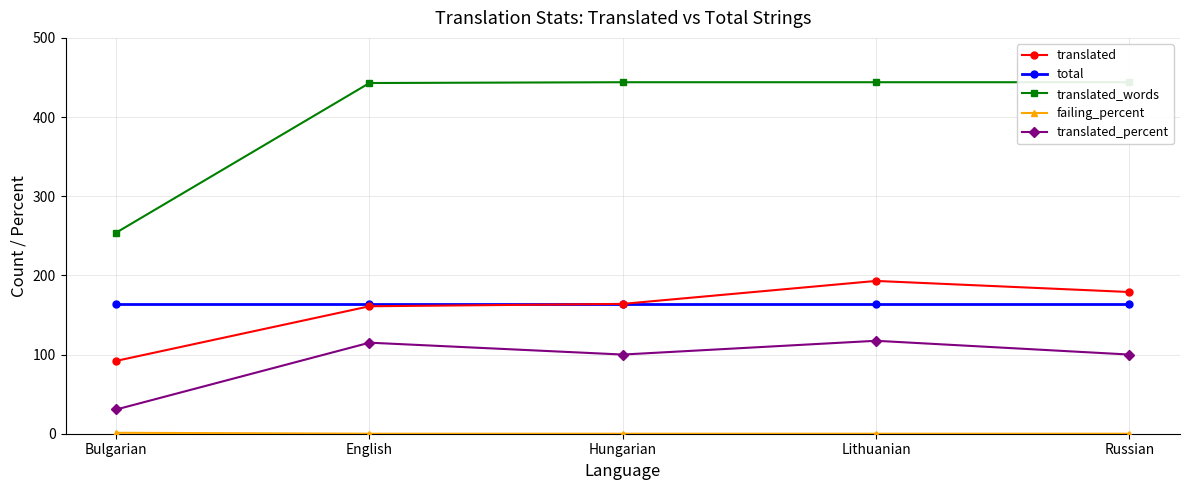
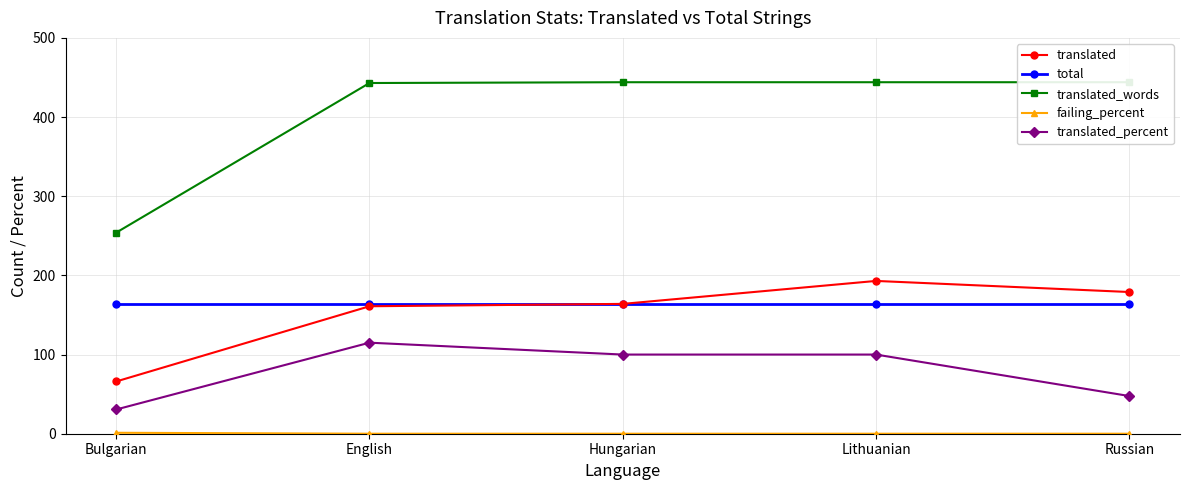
  {
    "translated": {
-     "Bulgarian": 90,
+     "Bulgarian": 70,
      "Lithuanian": 190,
      "Russian": 180
    },
    "total": {
      "Bulgarian": 160,
      "Lithuanian": 160,
      "Russian": 160
    },
    "translated_words": {
      "Bulgarian": 250,
      "English": 440,
      "Hungarian": 440,
      "Lithuanian": 440
    },
    "failing_percent": {
      "Bulgarian": 0,
      "English": 0,
      "Hungarian": 0,
      "Lithuanian": 0,
      "Russian": 0
    },
    "translated_percent": {
      "Bulgarian": 30,
      "English": 120,
      "Hungarian": 100,
-     "Lithuanian": 120,
-     "Russian": 100
+     "Lithuanian": 100,
+     "Russian": 50
    }
  }
